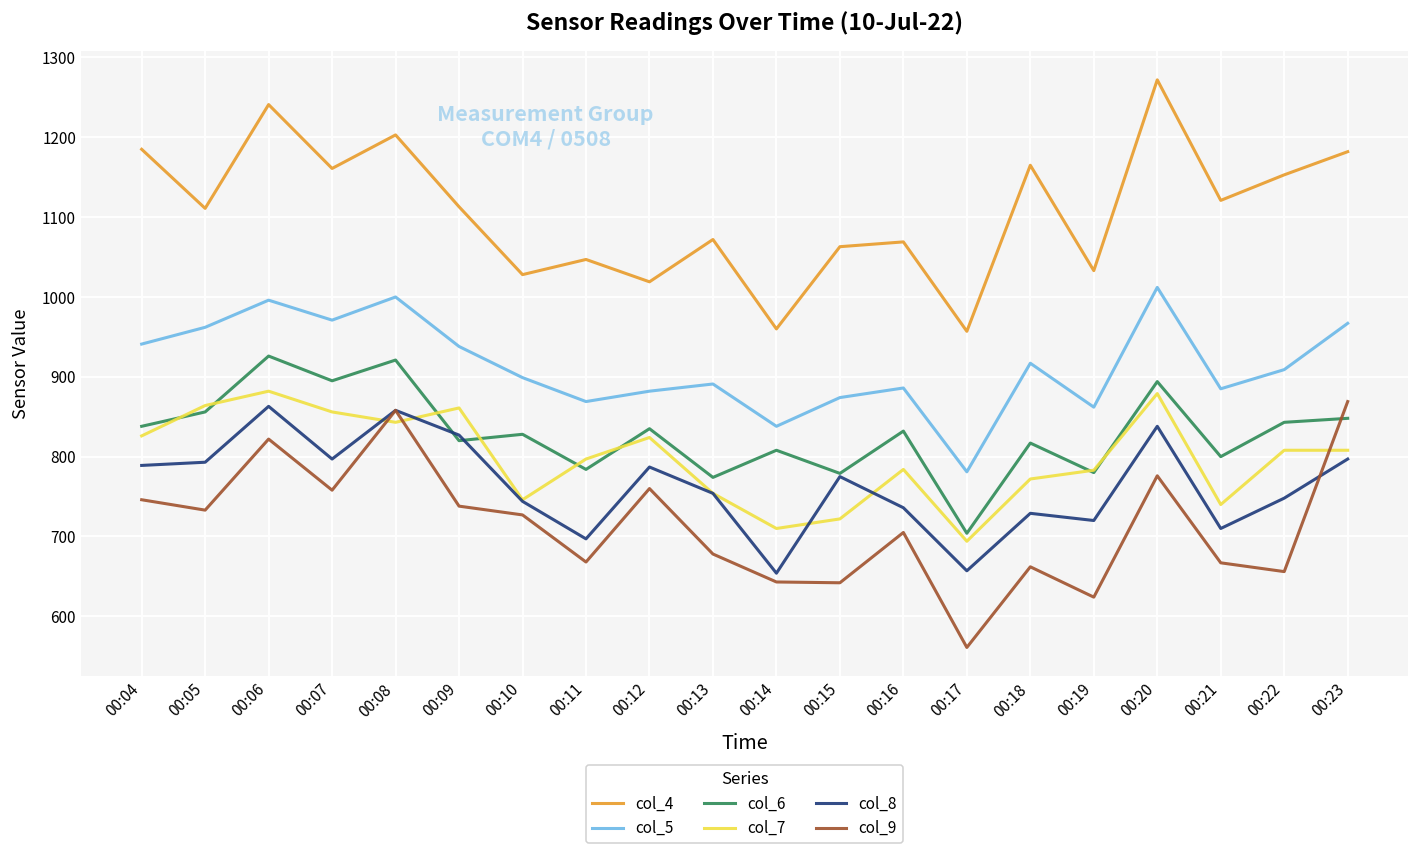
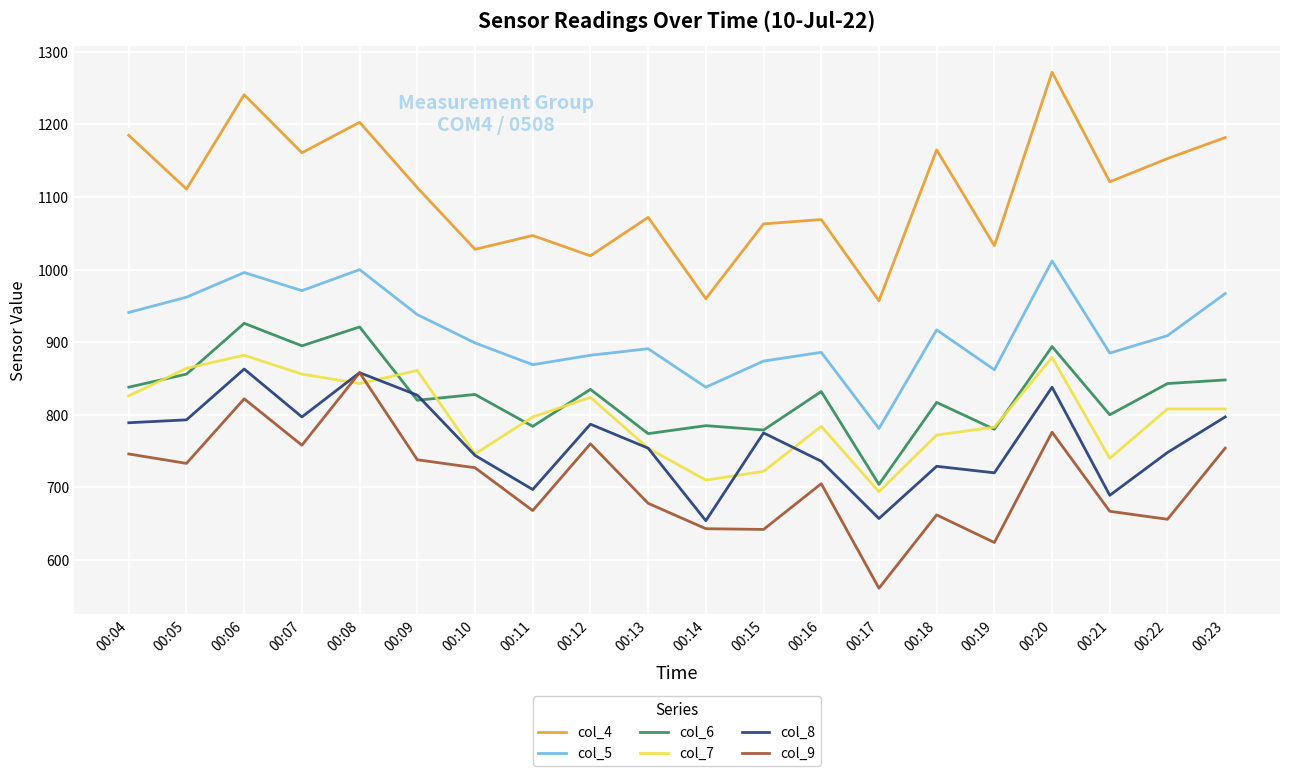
  {
    "col_4": {
      "00:04": 1190,
      "00:05": 1110,
      "00:06": 1240,
      "00:07": 1160,
      "00:08": 1200,
      "00:09": 1110,
      "00:10": 1030,
      "00:11": 1050,
      "00:12": 1020,
      "00:13": 1070,
      "00:14": 960,
      "00:15": 1060,
      "00:16": 1070,
      "00:17": 960,
      "00:18": 1170,
      "00:19": 1030,
      "00:20": 1270,
      "00:21": 1120,
      "00:22": 1150,
      "00:23": 1180
    },
    "col_5": {
      "00:04": 940,
      "00:05": 960,
      "00:06": 1000,
      "00:07": 970,
      "00:08": 1000,
      "00:09": 940,
      "00:10": 900,
      "00:11": 870,
      "00:12": 880,
      "00:13": 890,
      "00:14": 840,
      "00:15": 870,
      "00:16": 890,
      "00:17": 780,
      "00:18": 920,
      "00:19": 860,
      "00:20": 1010,
      "00:21": 890,
      "00:22": 910,
      "00:23": 970
    },
    "col_6": {
      "00:04": 840,
      "00:05": 860,
      "00:06": 930,
      "00:07": 900,
      "00:08": 920,
      "00:09": 820,
      "00:10": 830,
      "00:11": 780,
      "00:12": 840,
      "00:13": 770,
-     "00:14": 810,
+     "00:14": 790,
      "00:15": 780,
      "00:16": 830,
      "00:17": 700,
      "00:18": 820,
      "00:20": 890,
      "00:21": 800,
      "00:22": 840,
      "00:23": 850
    },
    "col_7": {
      "00:04": 830,
      "00:05": 860,
      "00:06": 880,
      "00:07": 860,
      "00:08": 840,
      "00:09": 860,
      "00:11": 800,
      "00:12": 820,
      "00:14": 710,
      "00:15": 720,
      "00:16": 780,
      "00:17": 690,
      "00:18": 770,
      "00:20": 880,
      "00:21": 740,
      "00:22": 810,
      "00:23": 810
    },
    "col_8": {
      "00:04": 790,
      "00:05": 790,
      "00:06": 860,
      "00:07": 800,
      "00:09": 830,
      "00:11": 700,
      "00:12": 790,
      "00:14": 650,
      "00:15": 780,
      "00:16": 740,
      "00:17": 660,
      "00:18": 730,
      "00:19": 720,
      "00:20": 840,
-     "00:21": 710,
+     "00:21": 690,
      "00:22": 750,
      "00:23": 800
    },
    "col_9": {
      "00:04": 750,
      "00:05": 730,
      "00:06": 820,
      "00:07": 760,
      "00:09": 740,
      "00:10": 730,
      "00:11": 670,
      "00:12": 760,
      "00:13": 680,
      "00:14": 640,
      "00:15": 640,
      "00:16": 710,
      "00:17": 560,
      "00:18": 660,
      "00:19": 620,
      "00:20": 780,
      "00:21": 670,
      "00:22": 660,
-     "00:23": 870
+     "00:23": 750
    }
  }
